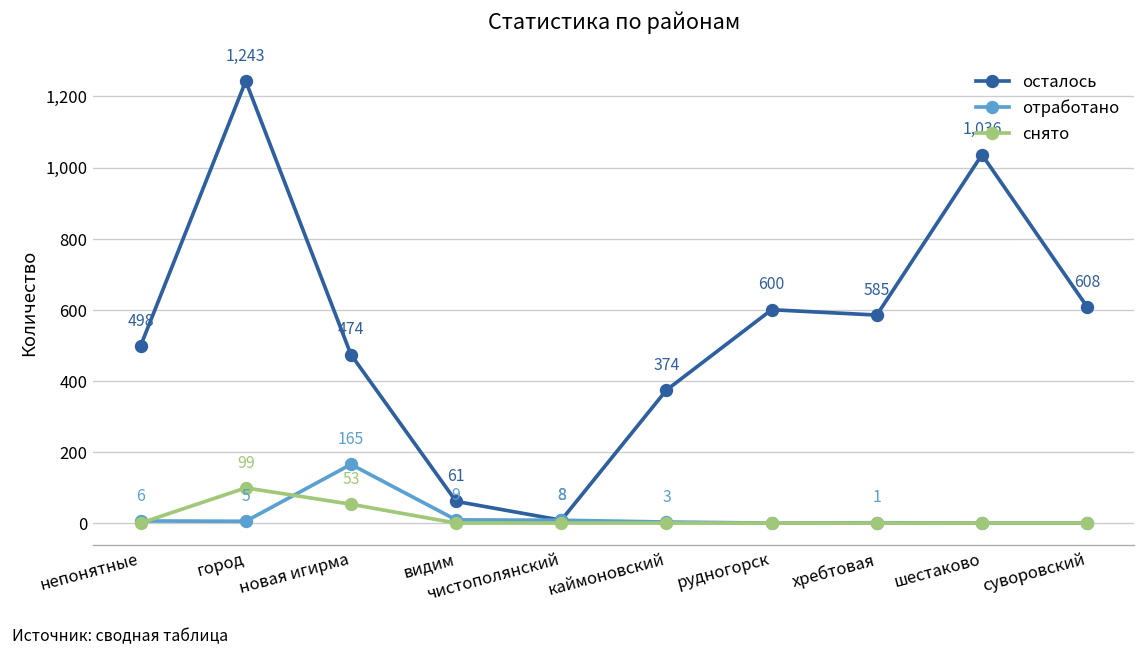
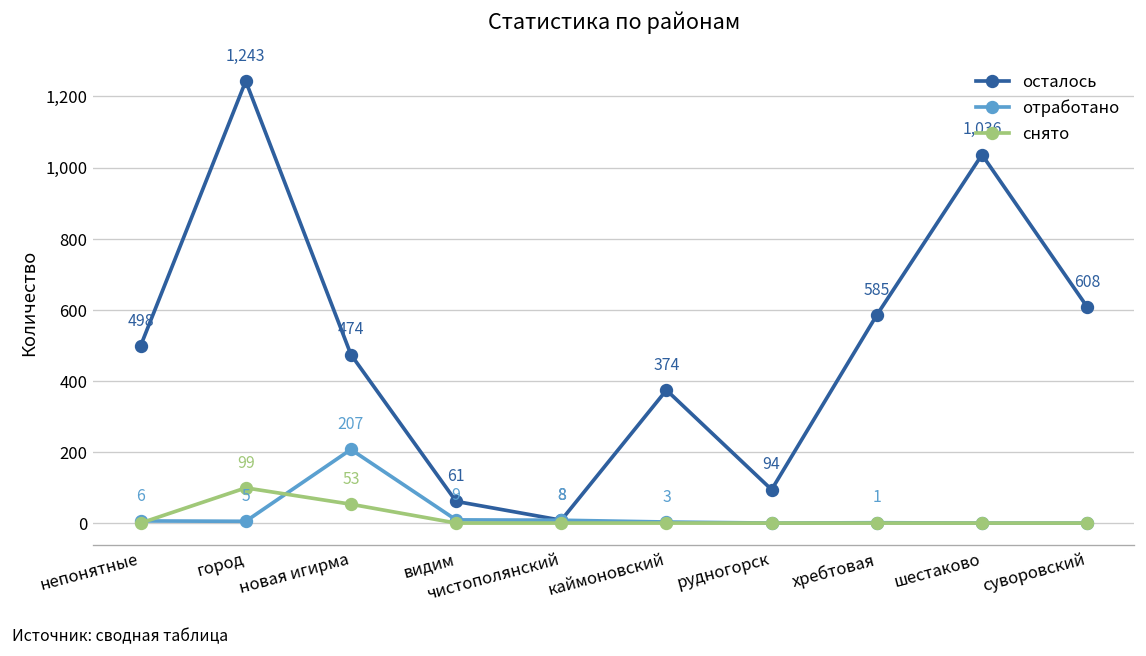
  {
    "осталось": {
      "непонятные": "498",
      "город": "1,243",
      "новая игирма": "474",
      "видим": "61",
      "каймоновский": "374",
-     "рудногорск": "600",
+     "рудногорск": "94",
      "хребтовая": "585",
      "шестаково": "1,036",
      "суворовский": "608"
    },
    "отработано": {
-     "новая игирма": "165"
+     "новая игирма": "207"
    },
    "снято": {
      "город": "99",
      "новая игирма": "53"
    }
  }
